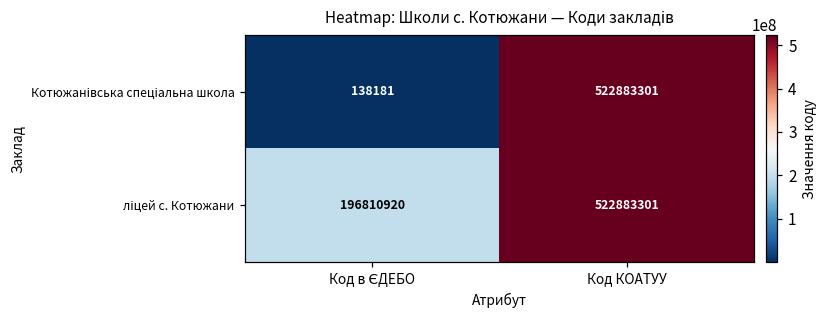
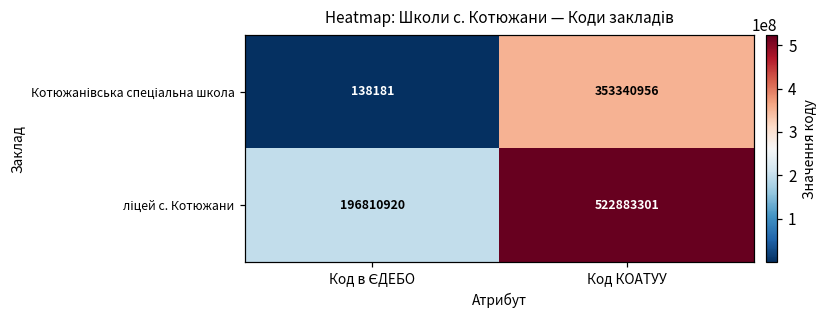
  {
    "Котюжанівська спеціальна школа": {
      "Код в ЄДЕБО": 138181,
-     "Код КОАТУУ": 522883301
+     "Код КОАТУУ": 353340956
    },
    "ліцей с. Котюжани": {
      "Код в ЄДЕБО": 196810920,
      "Код КОАТУУ": 522883301
    }
  }
